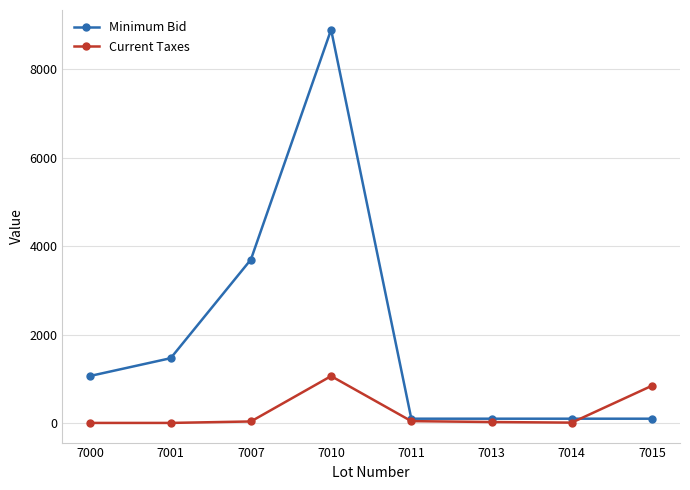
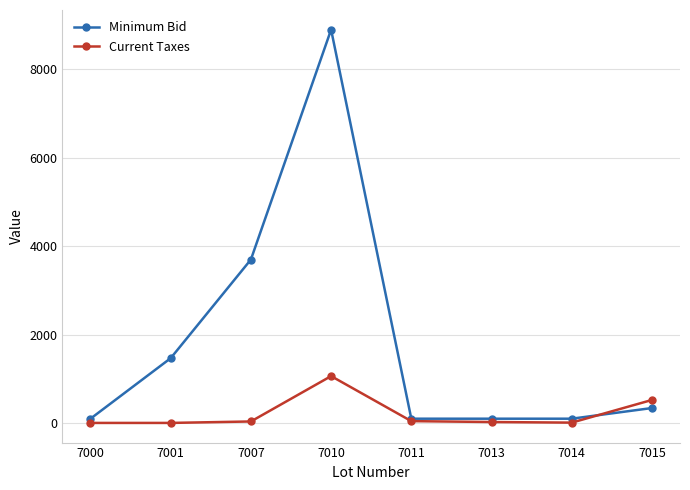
  {
    "Minimum Bid": {
-     "7000": 1100,
+     "7000": 100,
      "7001": 1500,
      "7007": 3700,
      "7010": 8900,
      "7013": 100,
      "7014": 100,
-     "7015": 100
+     "7015": 300
    },
    "Current Taxes": {
      "7000": 0,
      "7001": 0,
      "7007": 0,
      "7010": 1100,
      "7013": 0,
      "7014": 0,
-     "7015": 800
+     "7015": 500
    }
  }
